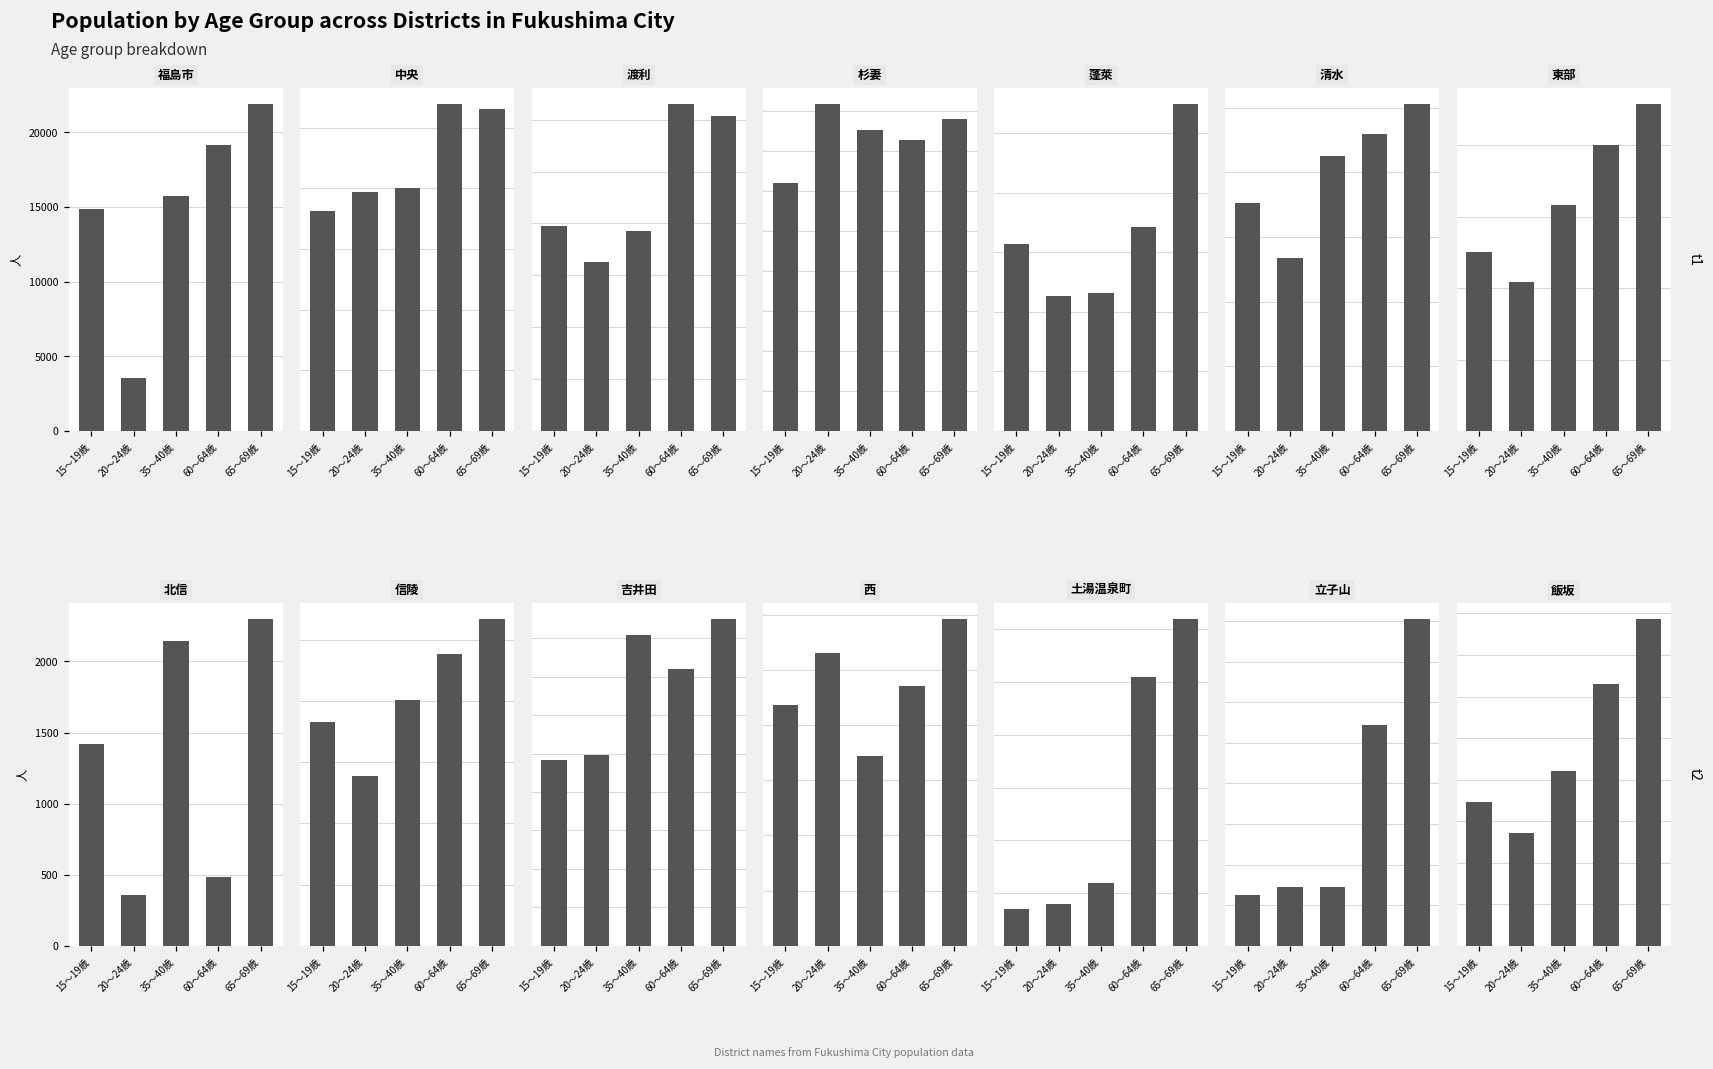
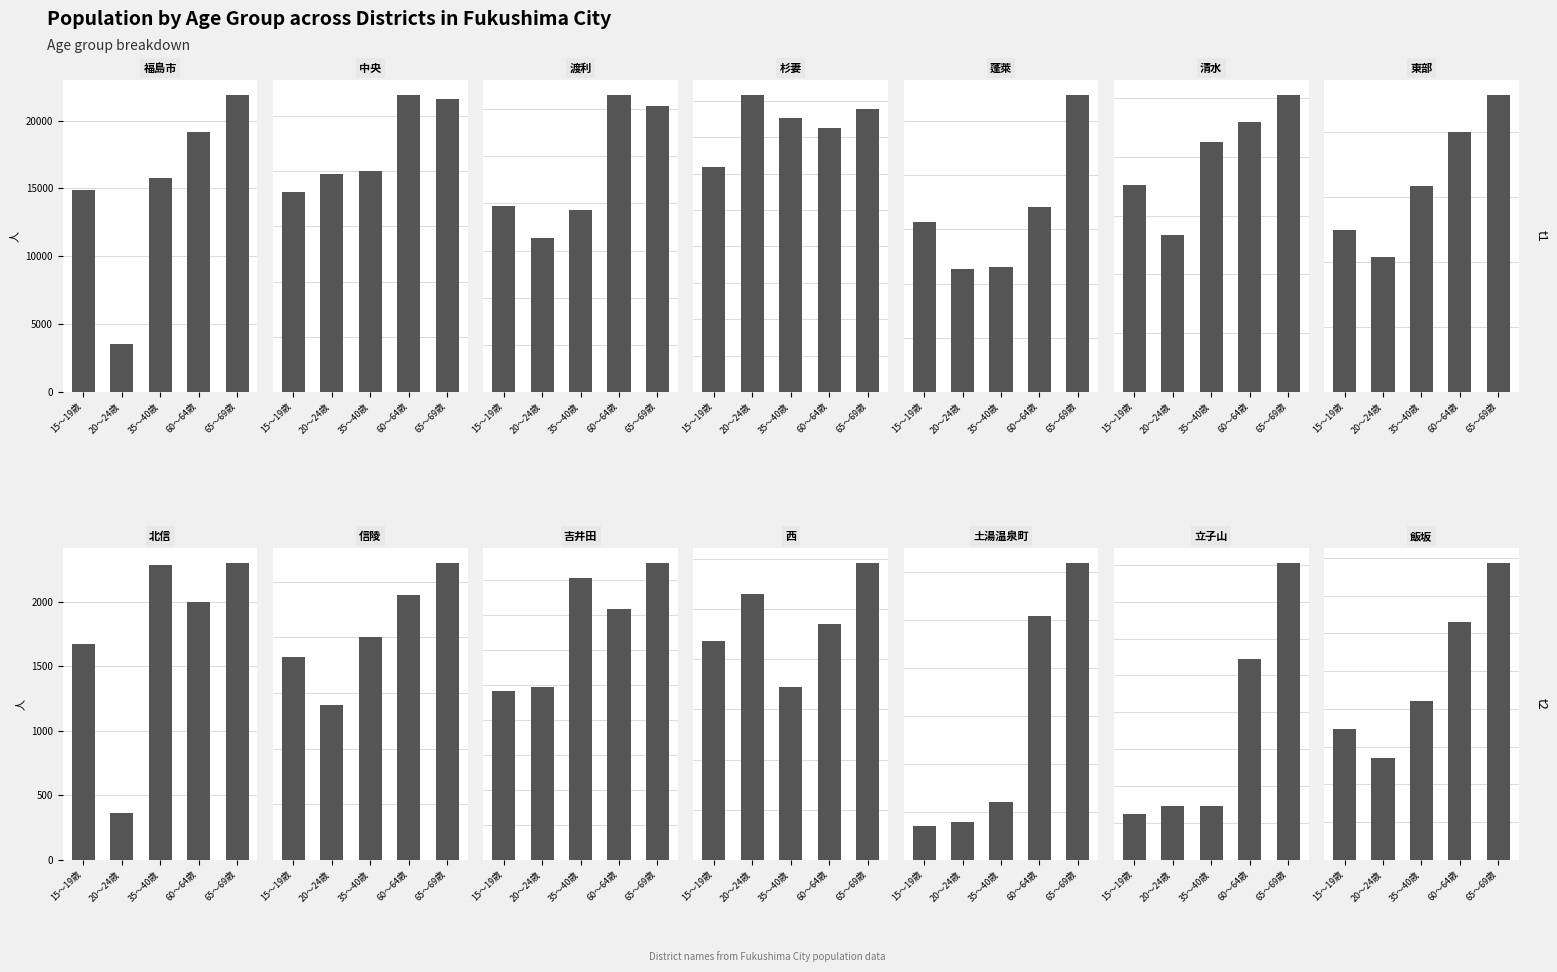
  {
    "福島市": {
      "15～19歳": 14900,
      "20～24歳": 3500,
      "35～40歳": 15700,
      "60～64歳": 19200,
      "65～69歳": 21900
    },
    "北信": {
-     "15～19歳": 1420,
+     "15～19歳": 1680,
      "20～24歳": 360,
-     "35～40歳": 2140,
-     "60～64歳": 480,
+     "35～40歳": 2280,
+     "60～64歳": 1990,
      "65～69歳": 2300
    }
  }
